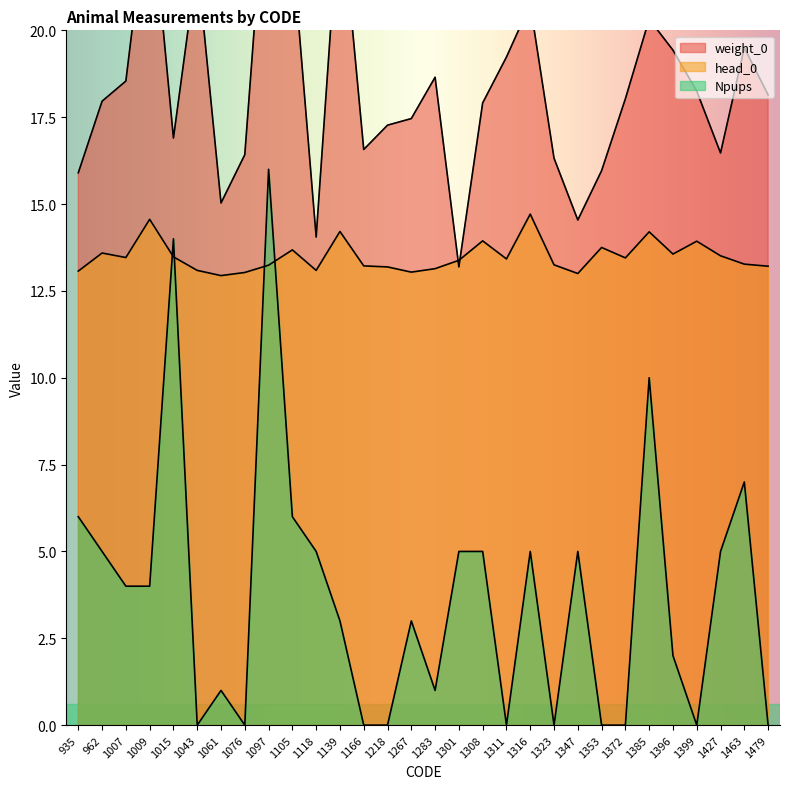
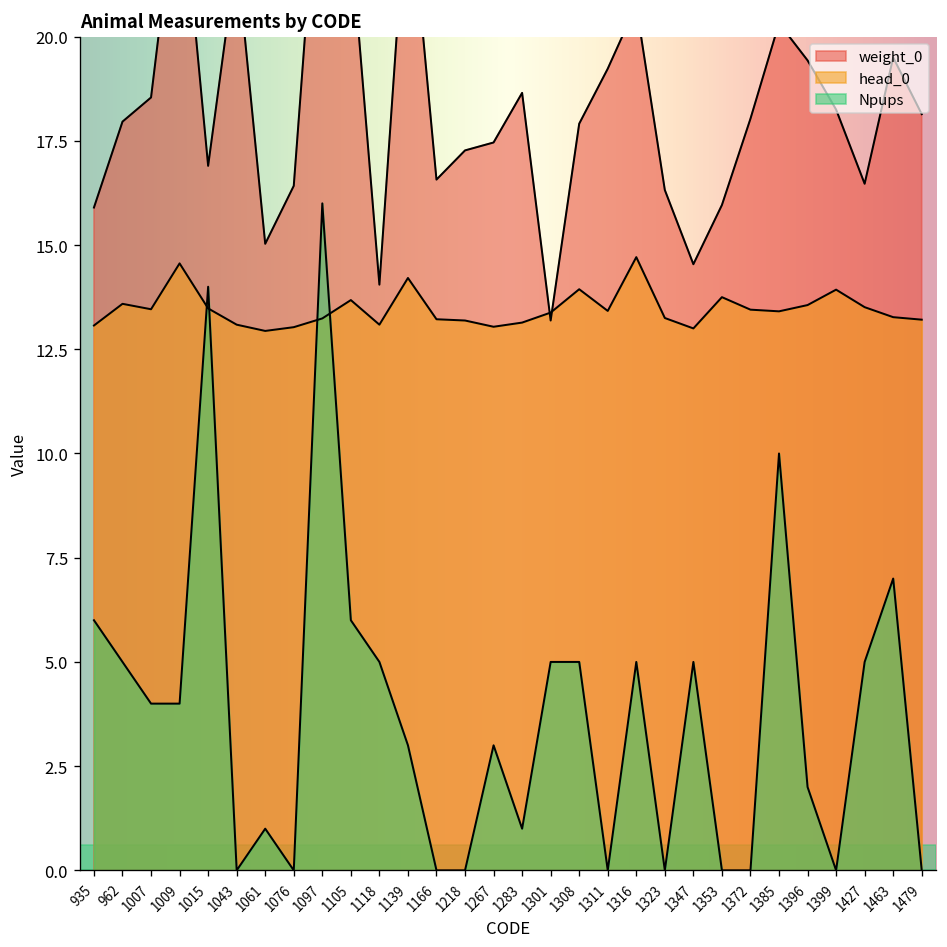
  {
    "weight_0": {
      "935": 15.9,
      "962": 18.0,
      "1007": 18.5,
      "1015": 16.9,
      "1061": 15.0,
      "1076": 16.4,
      "1118": 14.1,
      "1166": 16.6,
      "1218": 17.3,
      "1267": 17.5,
      "1283": 18.7,
      "1301": 13.2,
      "1308": 17.9,
      "1311": 19.2,
      "1323": 16.3,
      "1347": 14.5,
      "1353": 16.0,
      "1372": 18.0,
      "1396": 19.4,
      "1427": 16.5
    },
    "head_0": {
      "935": 13.1,
      "962": 13.6,
      "1007": 13.5,
      "1009": 14.6,
      "1015": 13.5,
      "1043": 13.1,
      "1061": 12.9,
      "1076": 13.0,
      "1097": 13.2,
      "1105": 13.7,
      "1118": 13.1,
      "1139": 14.2,
      "1166": 13.2,
      "1218": 13.2,
      "1267": 13.0,
      "1283": 13.1,
      "1301": 13.4,
      "1308": 13.9,
      "1311": 13.4,
      "1316": 14.7,
      "1323": 13.3,
      "1347": 13.0,
      "1353": 13.8,
      "1372": 13.5,
-     "1385": 14.2,
+     "1385": 13.4,
      "1396": 13.6,
      "1399": 13.9,
      "1427": 13.5,
      "1463": 13.3,
      "1479": 13.2
    },
    "Npups": {
      "935": 6.0,
      "962": 5.0,
      "1007": 4.0,
      "1009": 4.0,
      "1015": 14.0,
      "1061": 1.0,
      "1097": 16.0,
      "1105": 6.0,
      "1118": 5.0,
      "1139": 3.0,
      "1267": 3.0,
      "1283": 1.0,
      "1301": 5.0,
      "1308": 5.0,
      "1316": 5.0,
      "1347": 5.0,
      "1385": 10.0,
      "1396": 2.0,
      "1427": 5.0,
      "1463": 7.0
    }
  }
